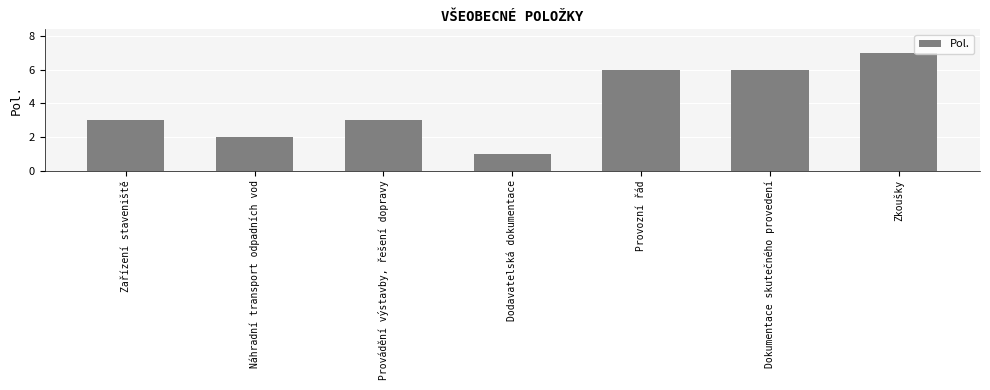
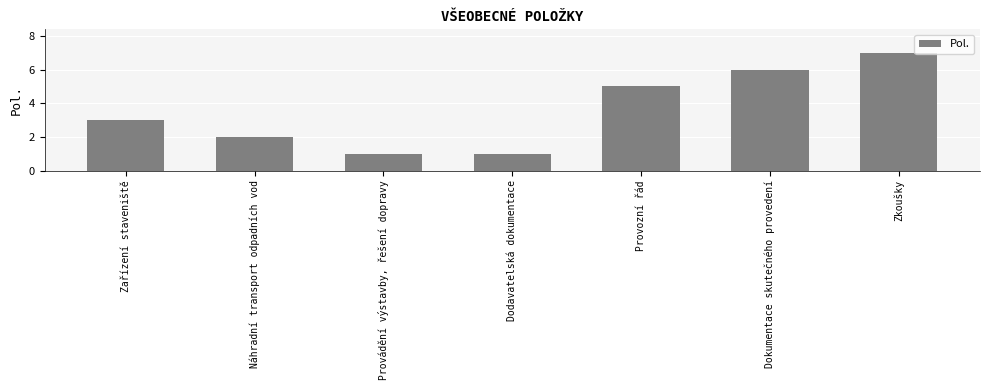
  {
    "Zařízení staveniště": 3,
    "Náhradní transport odpadních vod": 2,
-   "Provádění výstavby, řešení dopravy": 3,
+   "Provádění výstavby, řešení dopravy": 1,
    "Dodavatelská dokumentace": 1,
-   "Provozní řád": 6,
+   "Provozní řád": 5,
    "Dokumentace skutečného provedení": 6,
    "Zkoušky": 7
  }
